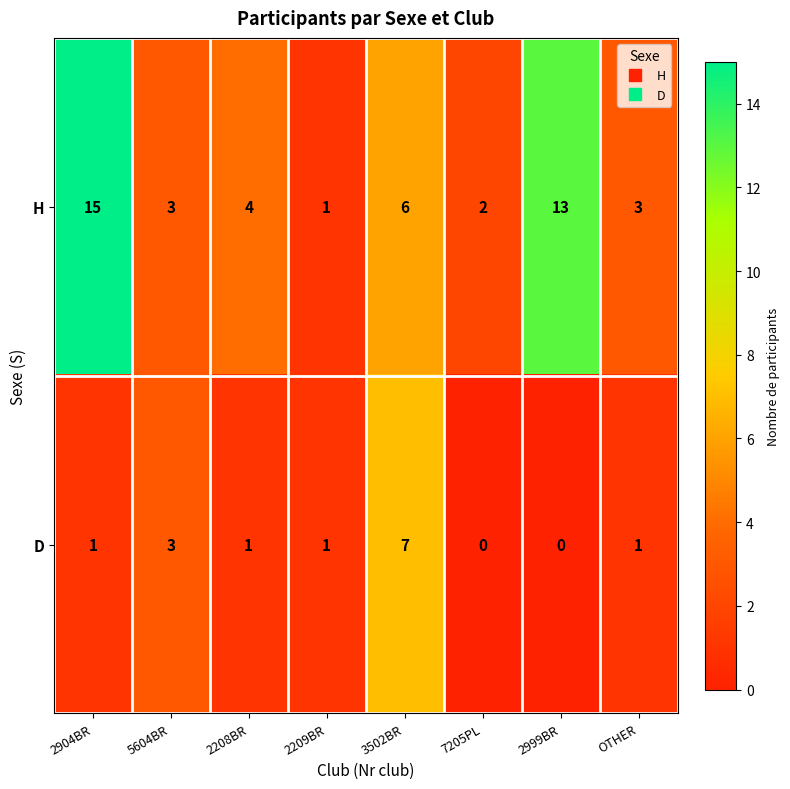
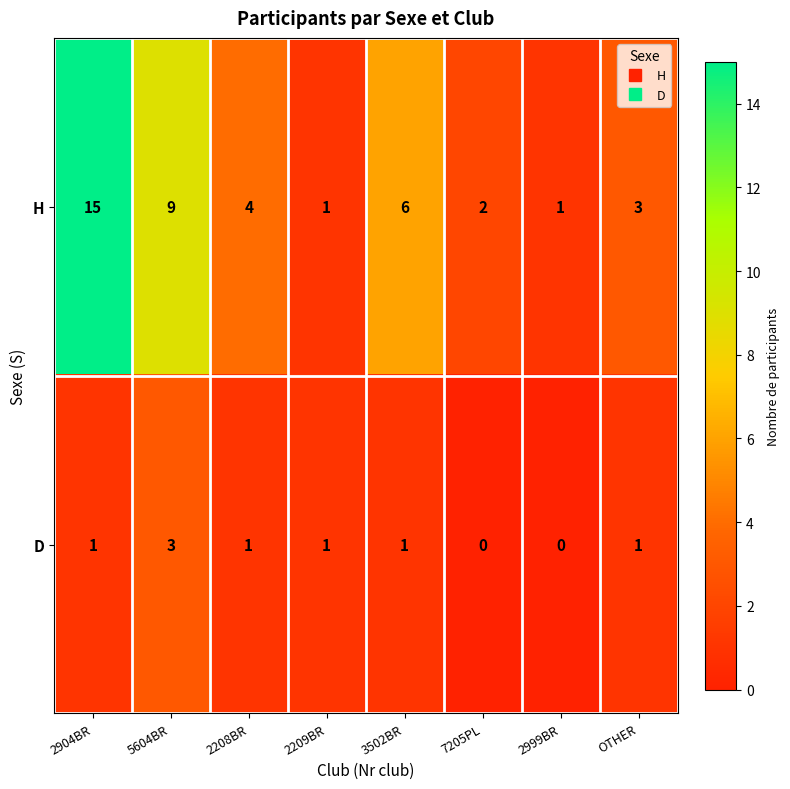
  {
    "H": {
      "2904BR": 15,
-     "5604BR": 3,
+     "5604BR": 9,
      "2208BR": 4,
      "2209BR": 1,
      "3502BR": 6,
      "7205PL": 2,
-     "2999BR": 13,
+     "2999BR": 1,
      "OTHER": 3
    },
    "D": {
      "2904BR": 1,
      "5604BR": 3,
      "2208BR": 1,
      "2209BR": 1,
-     "3502BR": 7,
+     "3502BR": 1,
      "7205PL": 0,
      "2999BR": 0,
      "OTHER": 1
    }
  }
